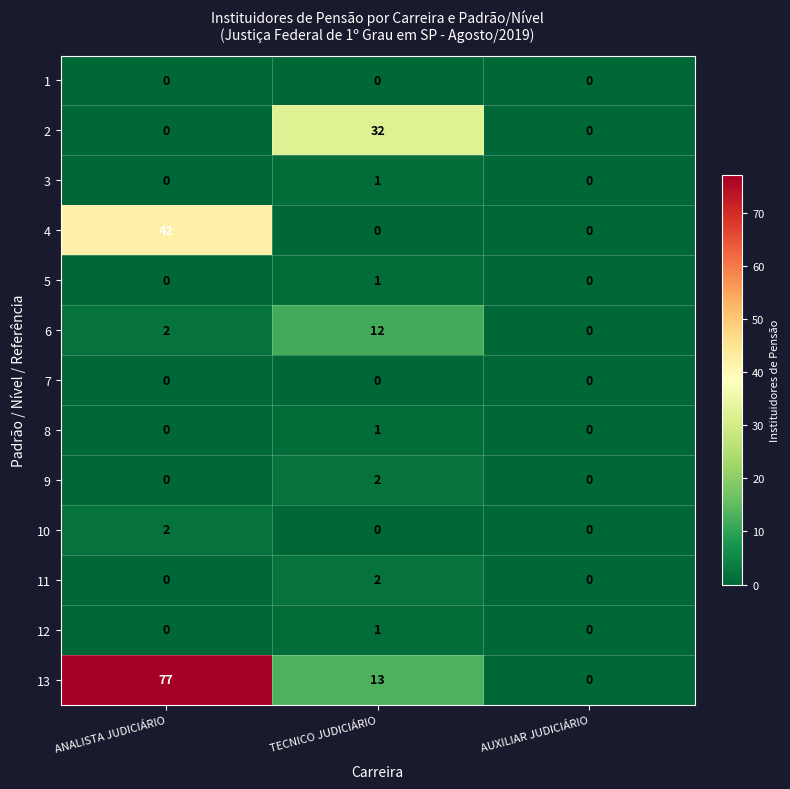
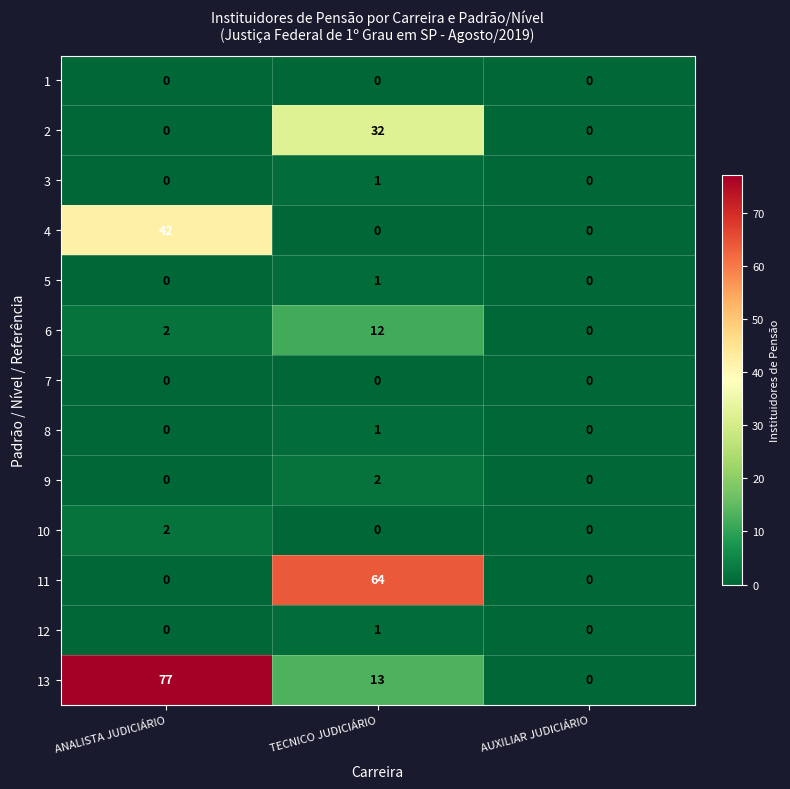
  {
    "1": {
      "ANALISTA JUDICIÁRIO": 0,
      "TECNICO JUDICIÁRIO": 0,
      "AUXILIAR JUDICIÁRIO": 0
    },
    "2": {
      "ANALISTA JUDICIÁRIO": 0,
      "TECNICO JUDICIÁRIO": 32,
      "AUXILIAR JUDICIÁRIO": 0
    },
    "3": {
      "ANALISTA JUDICIÁRIO": 0,
      "TECNICO JUDICIÁRIO": 1,
      "AUXILIAR JUDICIÁRIO": 0
    },
    "4": {
      "ANALISTA JUDICIÁRIO": 42,
      "TECNICO JUDICIÁRIO": 0,
      "AUXILIAR JUDICIÁRIO": 0
    },
    "5": {
      "ANALISTA JUDICIÁRIO": 0,
      "TECNICO JUDICIÁRIO": 1,
      "AUXILIAR JUDICIÁRIO": 0
    },
    "6": {
      "ANALISTA JUDICIÁRIO": 2,
      "TECNICO JUDICIÁRIO": 12,
      "AUXILIAR JUDICIÁRIO": 0
    },
    "7": {
      "ANALISTA JUDICIÁRIO": 0,
      "TECNICO JUDICIÁRIO": 0,
      "AUXILIAR JUDICIÁRIO": 0
    },
    "8": {
      "ANALISTA JUDICIÁRIO": 0,
      "TECNICO JUDICIÁRIO": 1,
      "AUXILIAR JUDICIÁRIO": 0
    },
    "9": {
      "ANALISTA JUDICIÁRIO": 0,
      "TECNICO JUDICIÁRIO": 2,
      "AUXILIAR JUDICIÁRIO": 0
    },
    "10": {
      "ANALISTA JUDICIÁRIO": 2,
      "TECNICO JUDICIÁRIO": 0,
      "AUXILIAR JUDICIÁRIO": 0
    },
    "11": {
      "ANALISTA JUDICIÁRIO": 0,
-     "TECNICO JUDICIÁRIO": 2,
+     "TECNICO JUDICIÁRIO": 64,
      "AUXILIAR JUDICIÁRIO": 0
    },
    "12": {
      "ANALISTA JUDICIÁRIO": 0,
      "TECNICO JUDICIÁRIO": 1,
      "AUXILIAR JUDICIÁRIO": 0
    },
    "13": {
      "ANALISTA JUDICIÁRIO": 77,
      "TECNICO JUDICIÁRIO": 13,
      "AUXILIAR JUDICIÁRIO": 0
    }
  }
